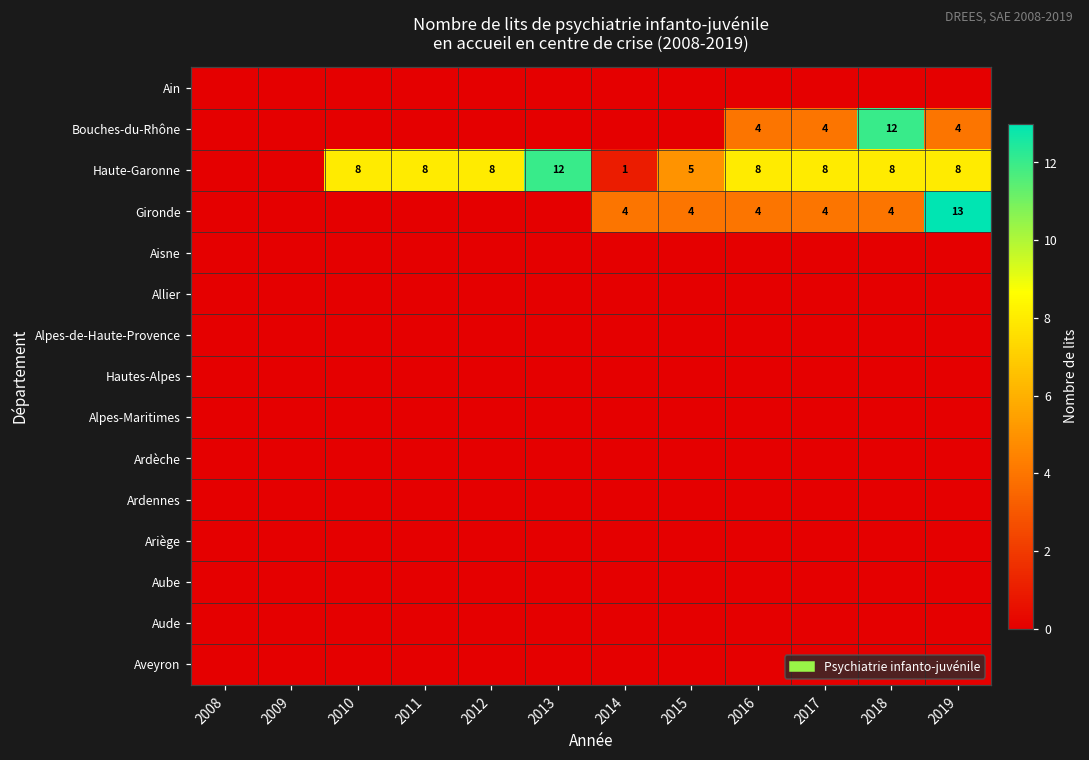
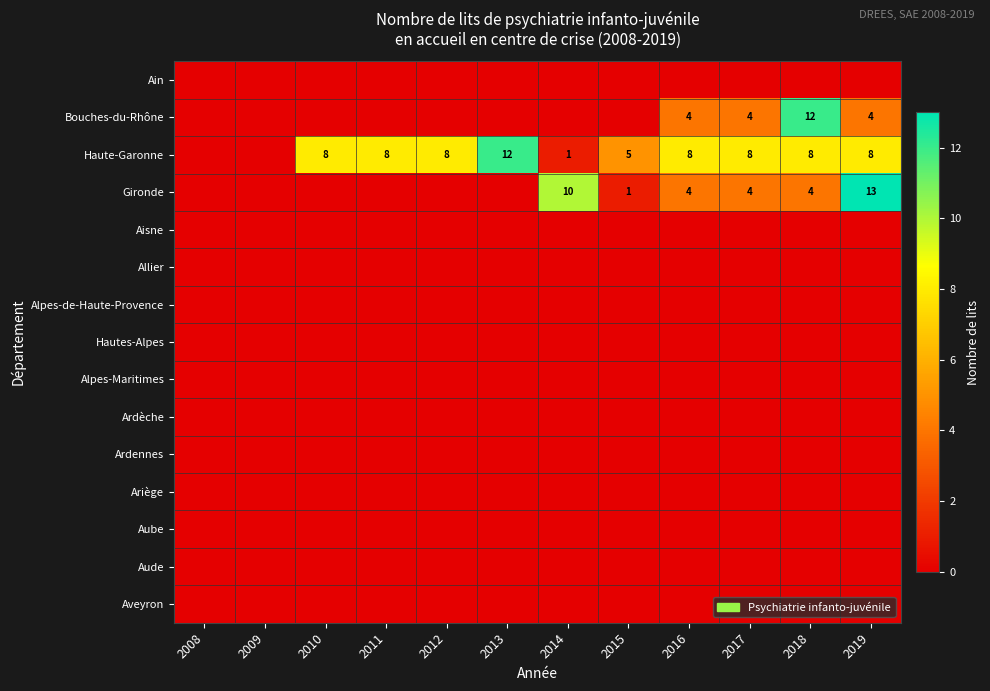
  {
    "Bouches-du-Rhône": {
      "2016": 4,
      "2017": 4,
      "2018": 12,
      "2019": 4
    },
    "Haute-Garonne": {
      "2010": 8,
      "2011": 8,
      "2012": 8,
      "2013": 12,
      "2014": 1,
      "2015": 5,
      "2016": 8,
      "2017": 8,
      "2018": 8,
      "2019": 8
    },
    "Gironde": {
-     "2014": 4,
-     "2015": 4,
+     "2014": 10,
+     "2015": 1,
      "2016": 4,
      "2017": 4,
      "2018": 4,
      "2019": 13
    }
  }
